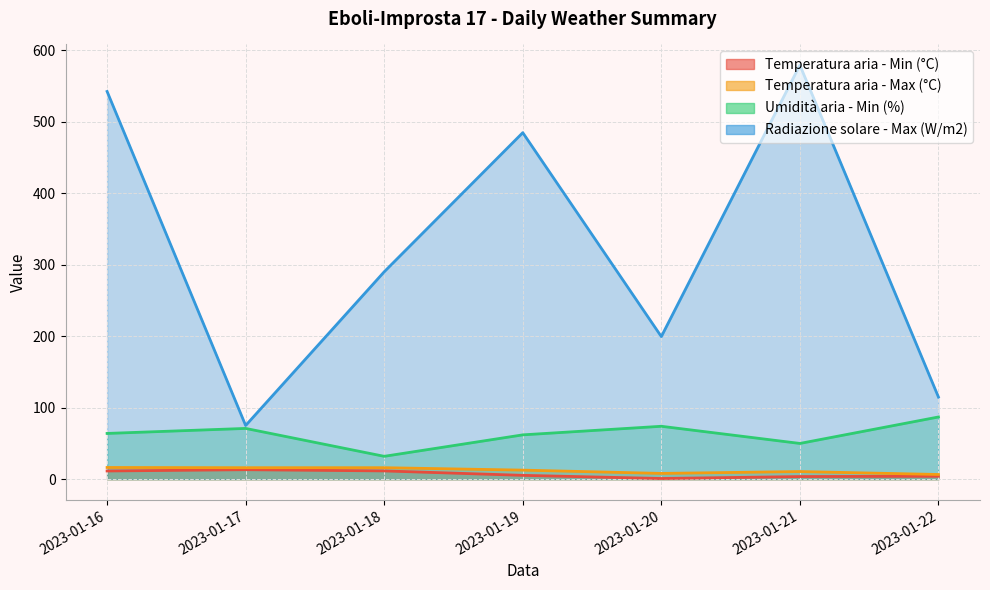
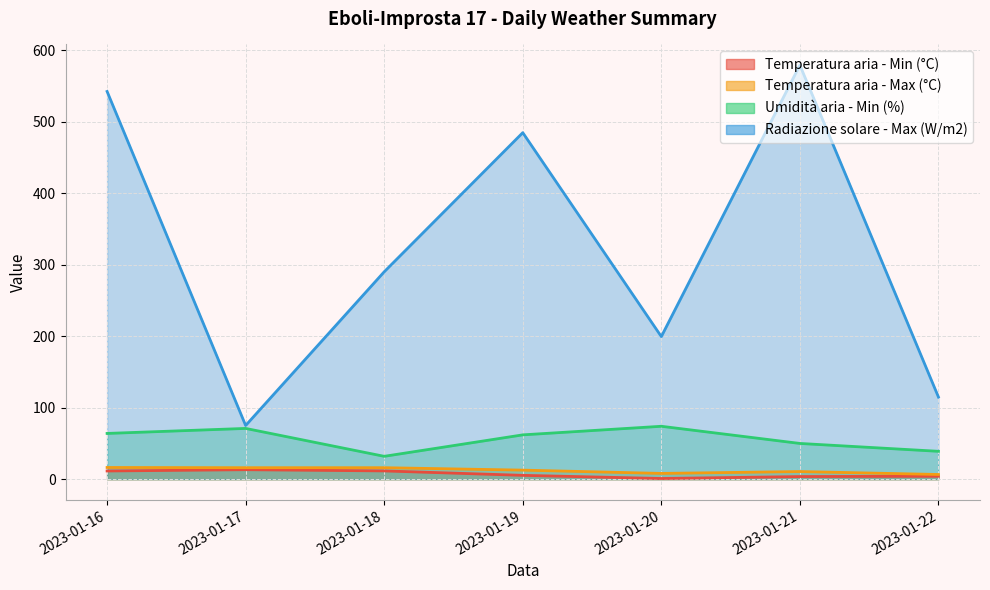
  {
    "Umidità aria - Min (%)": {
      "2023-01-16": 60,
      "2023-01-17": 70,
      "2023-01-18": 30,
      "2023-01-19": 60,
      "2023-01-20": 70,
      "2023-01-21": 50,
-     "2023-01-22": 90
+     "2023-01-22": 40
    },
    "Radiazione solare - Max (W/m2)": {
      "2023-01-16": 540,
      "2023-01-17": 80,
      "2023-01-18": 290,
      "2023-01-19": 480,
      "2023-01-20": 200,
      "2023-01-22": 110
    }
  }
